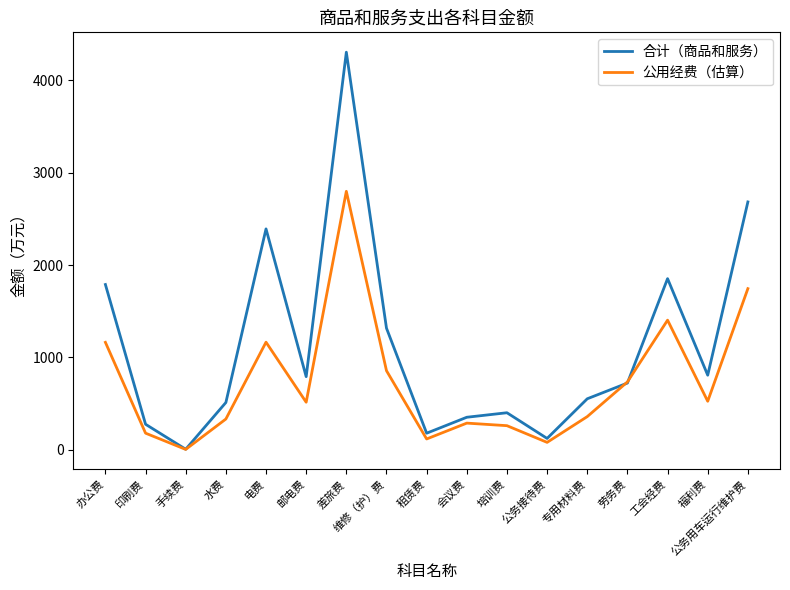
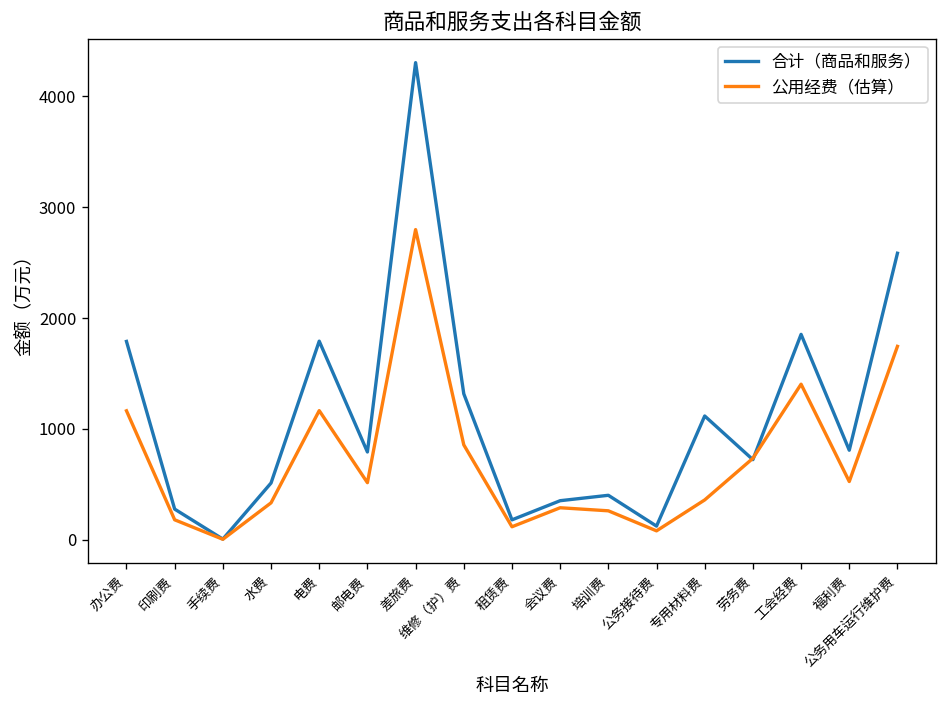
  {
    "合计（商品和服务）": {
      "办公费": 1800,
      "印刷费": 300,
      "水费": 500,
-     "电费": 2400,
+     "电费": 1800,
      "邮电费": 800,
      "差旅费": 4300,
      "维修（护）费": 1300,
      "租赁费": 200,
      "会议费": 400,
      "培训费": 400,
      "公务接待费": 100,
-     "专用材料费": 600,
+     "专用材料费": 1100,
      "工会经费": 1900,
      "福利费": 800,
-     "公务用车运行维护费": 2700
+     "公务用车运行维护费": 2600
    },
    "公用经费（估算）": {
      "办公费": 1200,
      "印刷费": 200,
      "水费": 300,
      "电费": 1200,
      "邮电费": 500,
      "差旅费": 2800,
      "维修（护）费": 900,
      "租赁费": 100,
      "会议费": 300,
      "培训费": 300,
      "公务接待费": 100,
      "专用材料费": 400,
      "工会经费": 1400,
      "福利费": 500,
      "公务用车运行维护费": 1700
    }
  }
